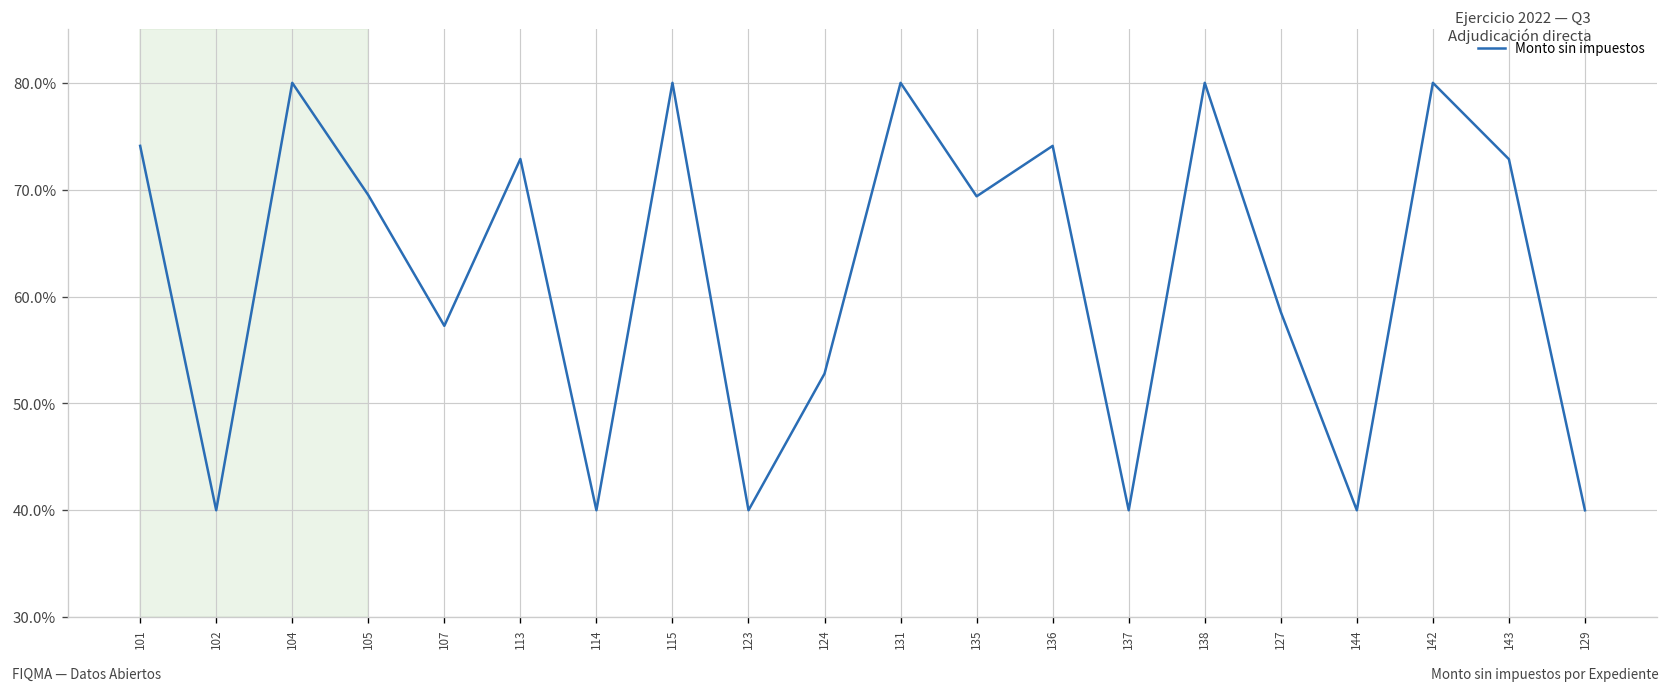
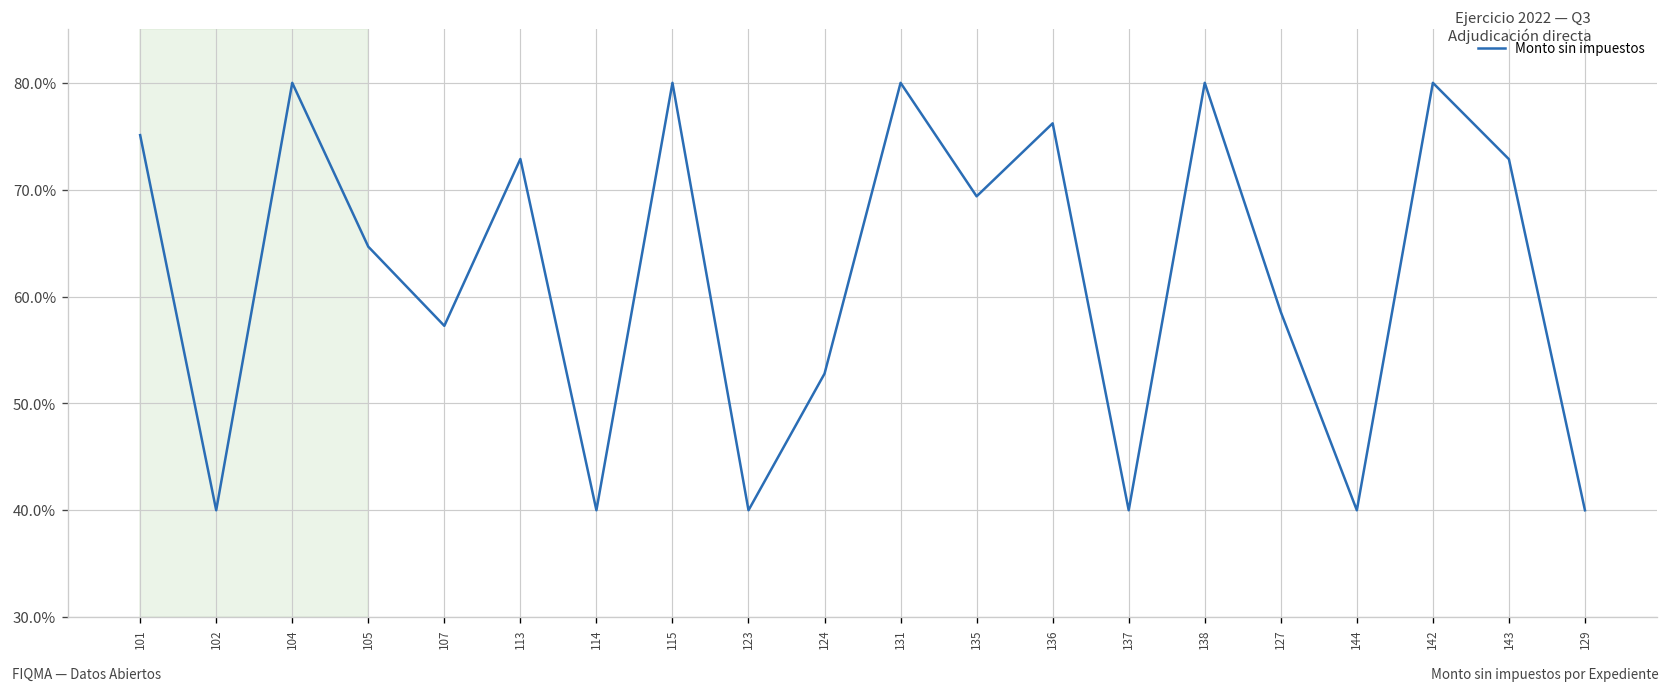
  {
-   "101": "74%",
+   "101": "75%",
    "102": "40%",
    "104": "80%",
-   "105": "69%",
+   "105": "65%",
    "107": "57%",
    "113": "73%",
    "114": "40%",
    "115": "80%",
    "123": "40%",
    "124": "53%",
    "131": "80%",
    "135": "69%",
-   "136": "74%",
+   "136": "76%",
    "137": "40%",
    "138": "80%",
    "127": "59%",
    "144": "40%",
    "142": "80%",
    "143": "73%",
    "129": "40%"
  }
